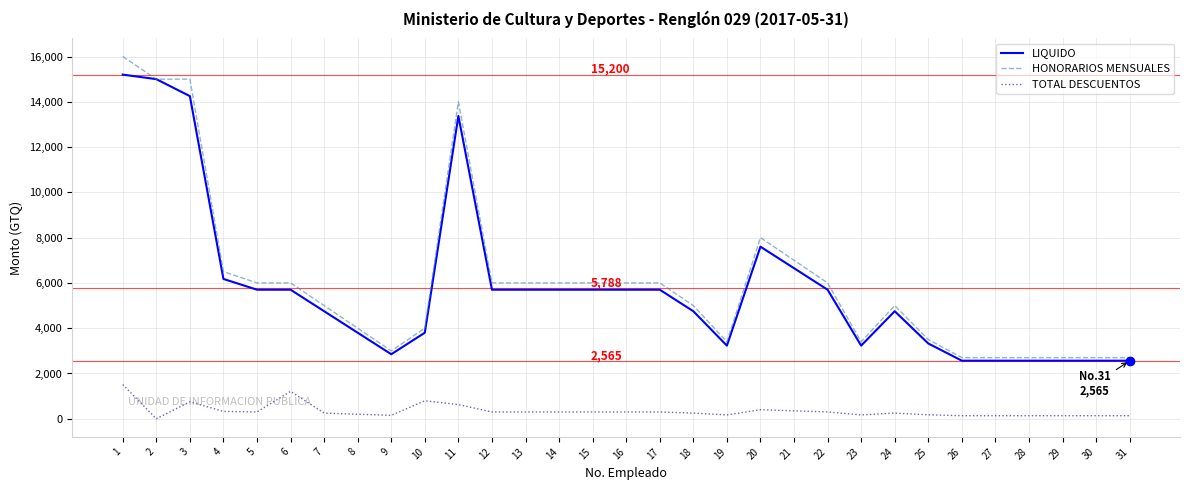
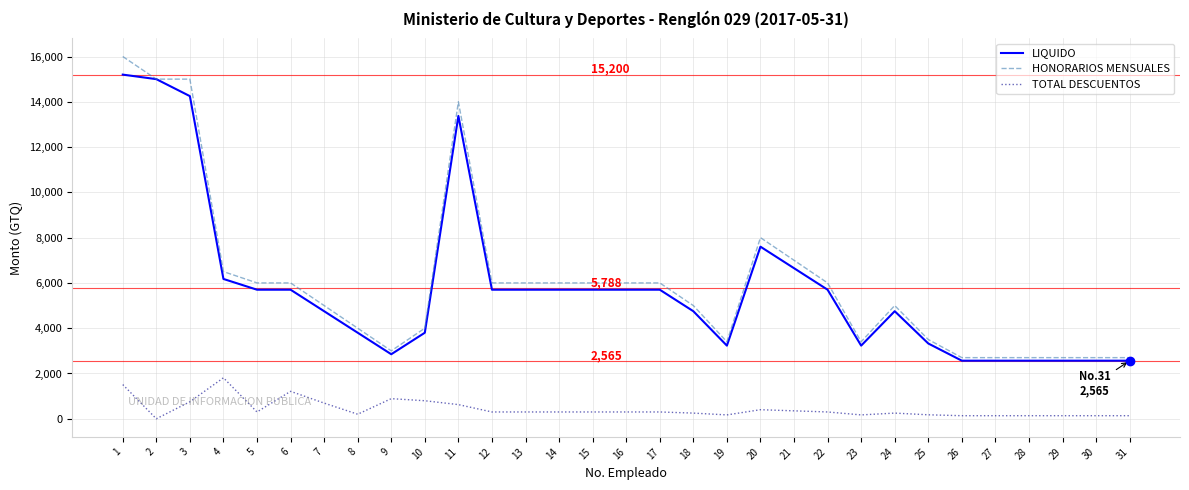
  {
    "HONORARIOS MENSUALES": {
      "1": "16,000",
      "3": "15,000",
      "4": "6,500",
      "5": "6,000",
      "6": "6,000",
      "7": "5,000",
      "8": "4,000",
      "9": "3,000",
      "10": "4,000",
      "11": "14,000",
      "12": "6,000",
      "13": "6,000",
      "14": "6,000",
      "16": "6,000",
      "17": "6,000",
      "18": "5,000",
      "19": "3,400",
      "20": "8,000",
      "21": "7,000",
      "22": "6,000",
      "23": "3,400",
      "24": "5,000",
      "25": "3,500",
      "26": "2,700",
      "27": "2,700",
      "28": "2,700",
      "29": "2,700",
      "30": "2,700",
      "31": "2,700"
    },
    "TOTAL DESCUENTOS": {
      "1": "1,500",
      "2": "0",
      "3": "800",
-     "4": "300",
+     "4": "1,800",
      "5": "300",
      "6": "1,200",
-     "7": "300",
+     "7": "700",
      "8": "200",
-     "9": "200",
+     "9": "900",
      "10": "800",
      "11": "600",
      "12": "300",
      "13": "300",
      "14": "300",
      "15": "300",
      "16": "300",
      "17": "300",
      "18": "300",
      "19": "200",
      "20": "400",
      "21": "400",
      "22": "300",
      "23": "200",
      "24": "300",
      "25": "200",
      "26": "100",
      "27": "100",
      "28": "100",
      "29": "100",
      "30": "100",
      "31": "100"
    }
  }
